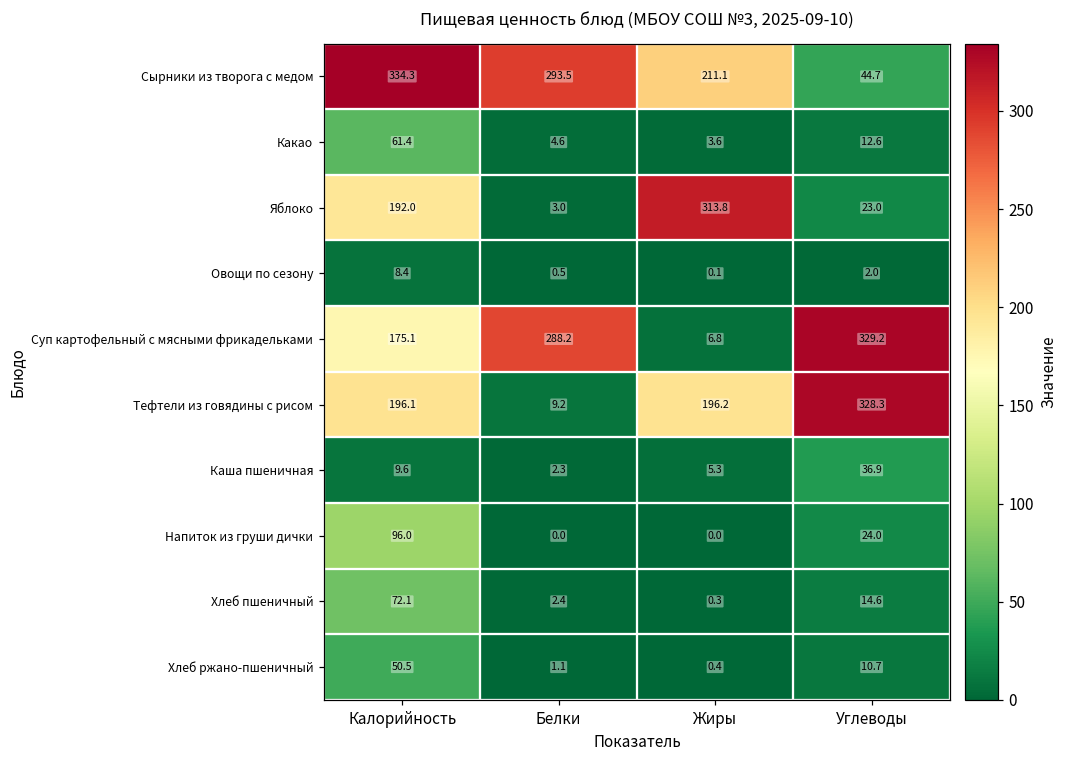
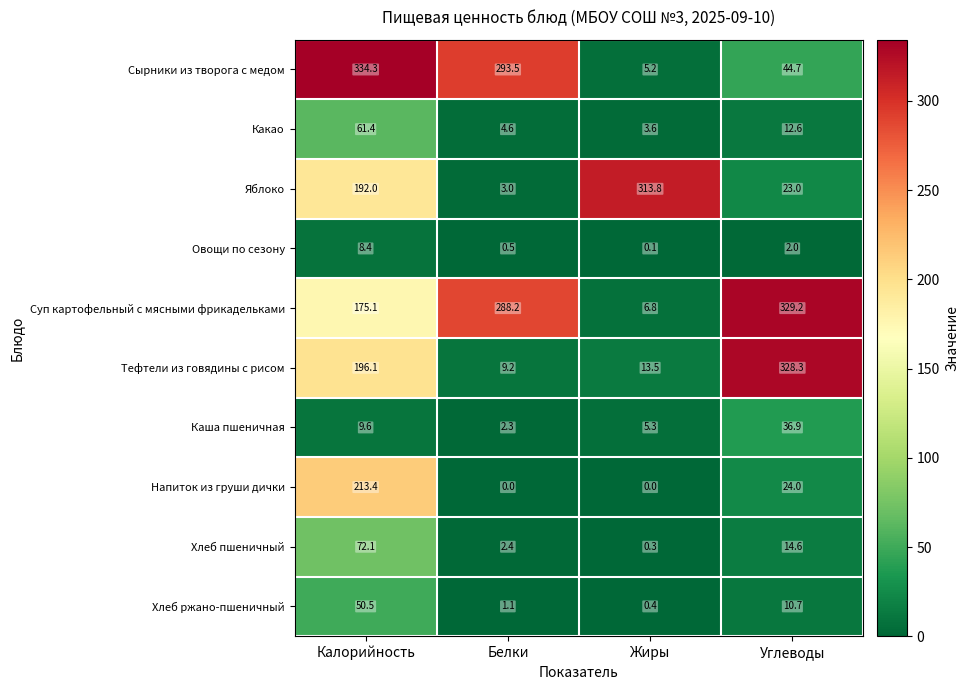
  {
    "Сырники из творога с медом": {
-     "Жиры": 211.1
+     "Жиры": 5.2
    },
    "Тефтели из говядины с рисом": {
-     "Жиры": 196.2
+     "Жиры": 13.5
    },
    "Напиток из груши дички": {
-     "Калорийность": 96.0
+     "Калорийность": 213.4
    }
  }
